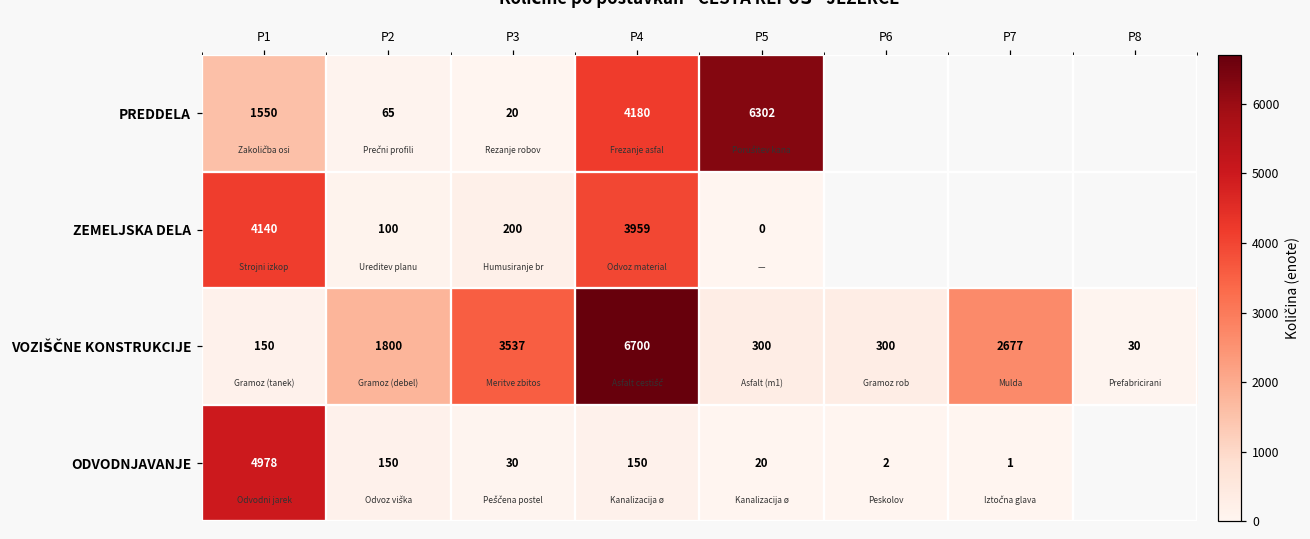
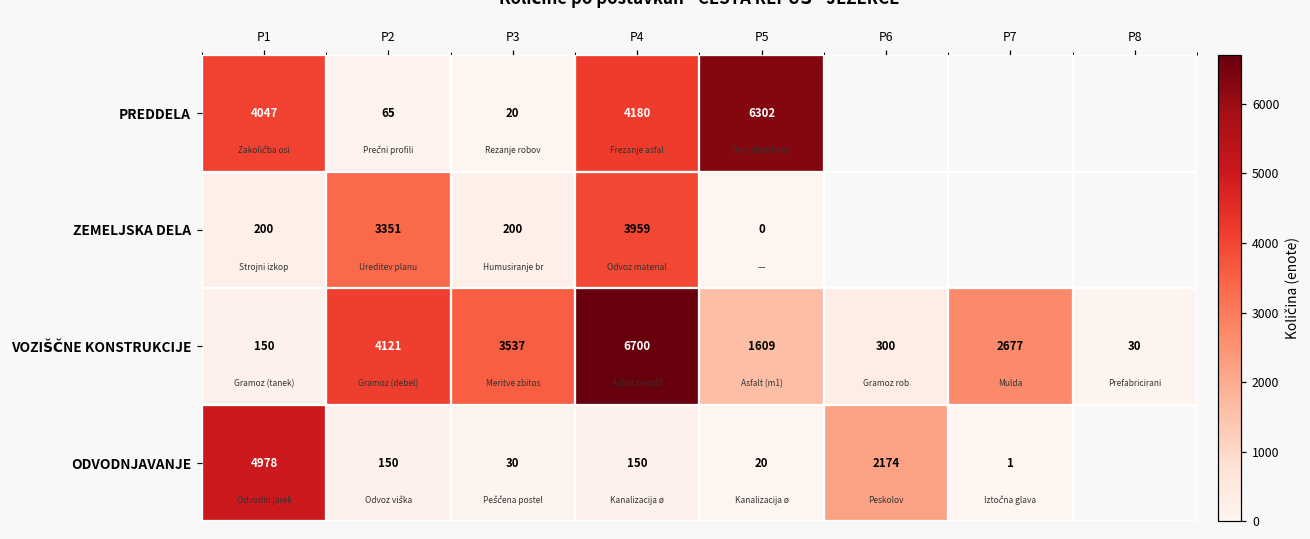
  {
    "PREDDELA": {
-     "P1": 1550
+     "P1": 4047
    },
    "ZEMELJSKA DELA": {
-     "P1": 4140,
-     "P2": 100
+     "P1": 200,
+     "P2": 3351
    },
    "VOZIŠČNE KONSTRUKCIJE": {
-     "P2": 1800,
-     "P5": 300
+     "P2": 4121,
+     "P5": 1609
    },
    "ODVODNJAVANJE": {
-     "P6": 2
+     "P6": 2174
    }
  }
